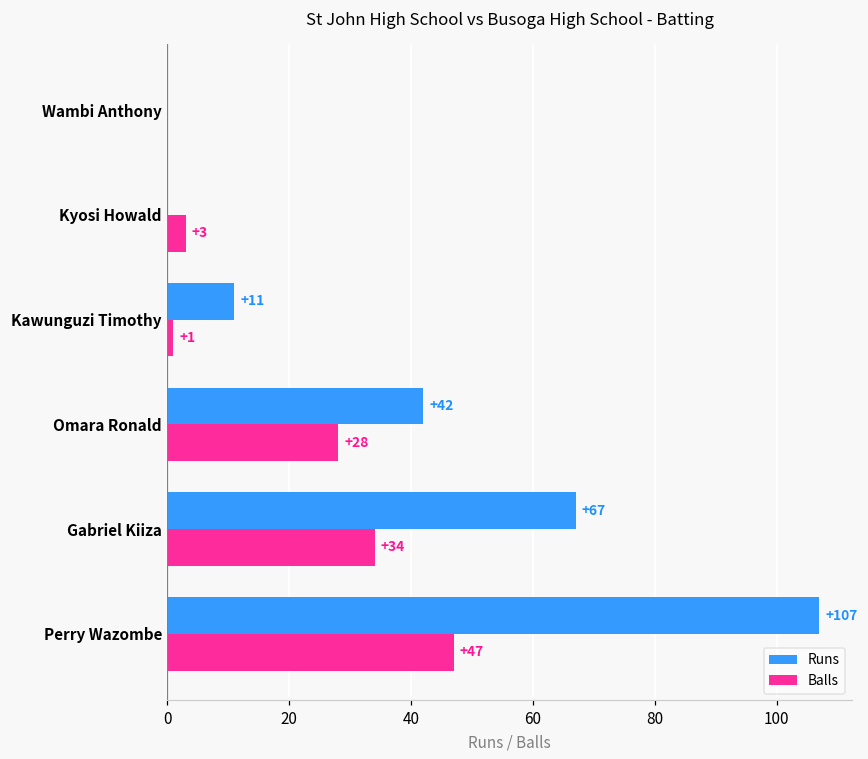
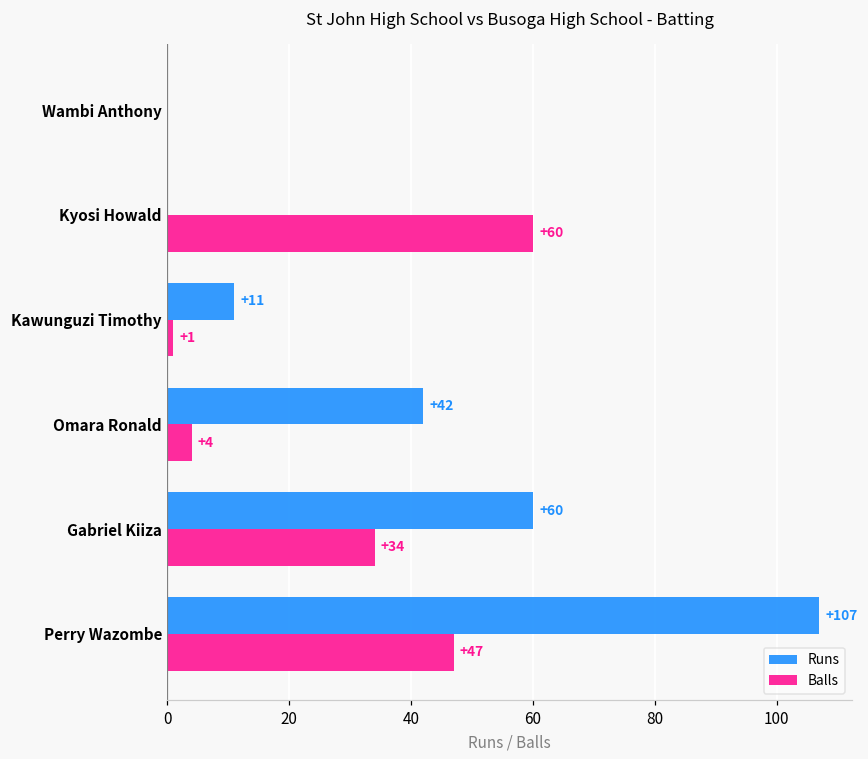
  {
    "Runs": {
      "Kawunguzi Timothy": "+11",
      "Omara Ronald": "+42",
-     "Gabriel Kiiza": "+67",
+     "Gabriel Kiiza": "+60",
      "Perry Wazombe": "+107"
    },
    "Balls": {
-     "Kyosi Howald": "+3",
+     "Kyosi Howald": "+60",
      "Kawunguzi Timothy": "+1",
-     "Omara Ronald": "+28",
+     "Omara Ronald": "+4",
      "Gabriel Kiiza": "+34",
      "Perry Wazombe": "+47"
    }
  }
